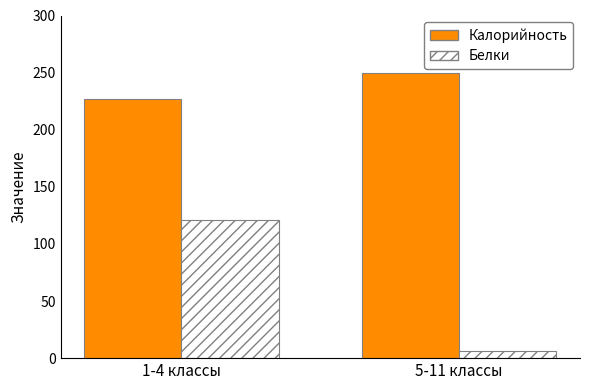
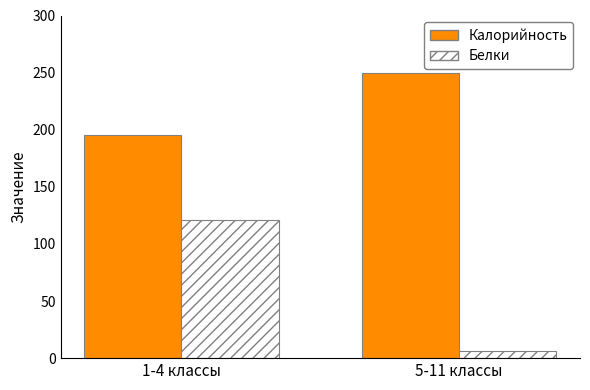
  {
    "Калорийность": {
-     "1-4 классы": 227,
+     "1-4 классы": 195,
      "5-11 классы": 249
    },
    "Белки": {
      "1-4 классы": 121,
      "5-11 классы": 6
    }
  }
